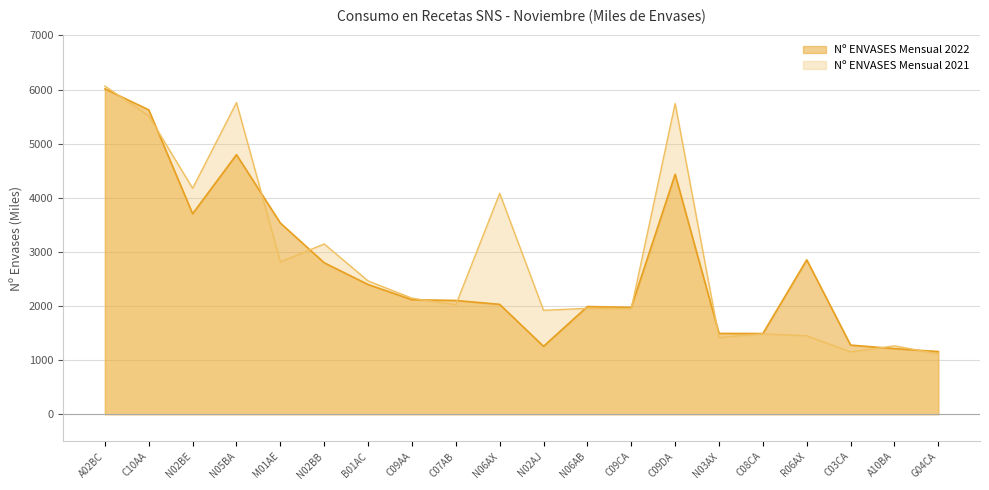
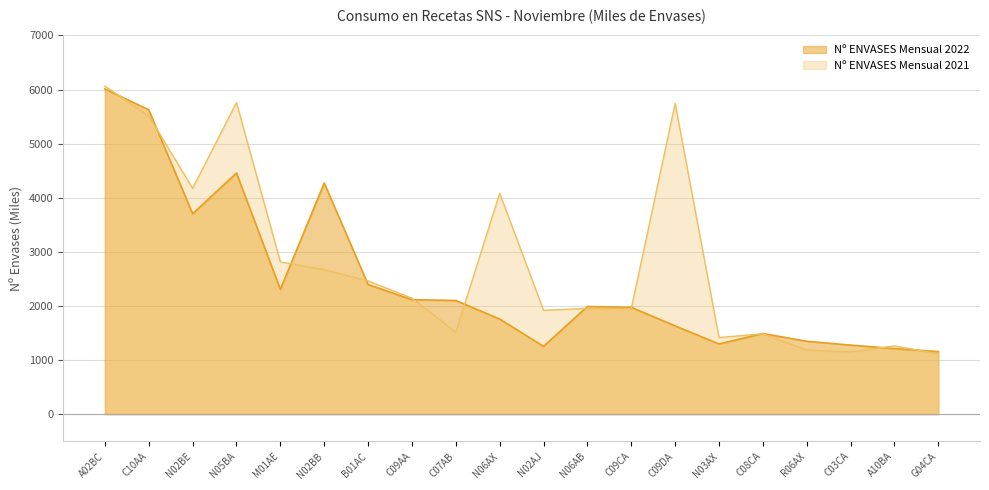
  {
    "Nº ENVASES Mensual 2022": {
      "A02BC": 6000,
      "C10AA": 5600,
      "N02BE": 3700,
-     "N05BA": 4800,
-     "M01AE": 3500,
-     "N02BB": 2800,
+     "N05BA": 4500,
+     "M01AE": 2300,
+     "N02BB": 4300,
      "B01AC": 2400,
      "C07AB": 2100,
-     "N06AX": 2000,
+     "N06AX": 1800,
      "N02AJ": 1300,
-     "C09DA": 4400,
-     "N03AX": 1500,
-     "R06AX": 2900,
+     "C09DA": 1600,
+     "N03AX": 1300,
+     "R06AX": 1300,
      "C03CA": 1300,
      "A10BA": 1200
    },
    "Nº ENVASES Mensual 2021": {
      "A02BC": 6100,
      "C10AA": 5500,
      "N02BE": 4200,
      "N05BA": 5800,
      "M01AE": 2800,
-     "N02BB": 3100,
+     "N02BB": 2700,
      "B01AC": 2500,
-     "C07AB": 2000,
+     "C07AB": 1500,
      "N06AX": 4100,
      "N02AJ": 1900,
      "C09DA": 5700,
      "N03AX": 1400,
-     "R06AX": 1400,
+     "R06AX": 1200,
      "C03CA": 1200,
      "A10BA": 1300
    }
  }
